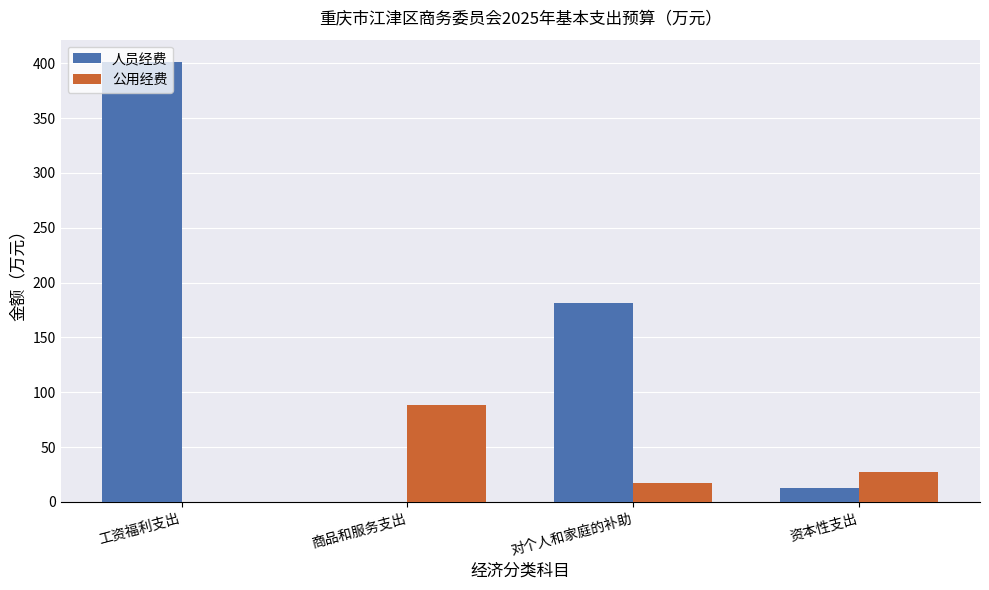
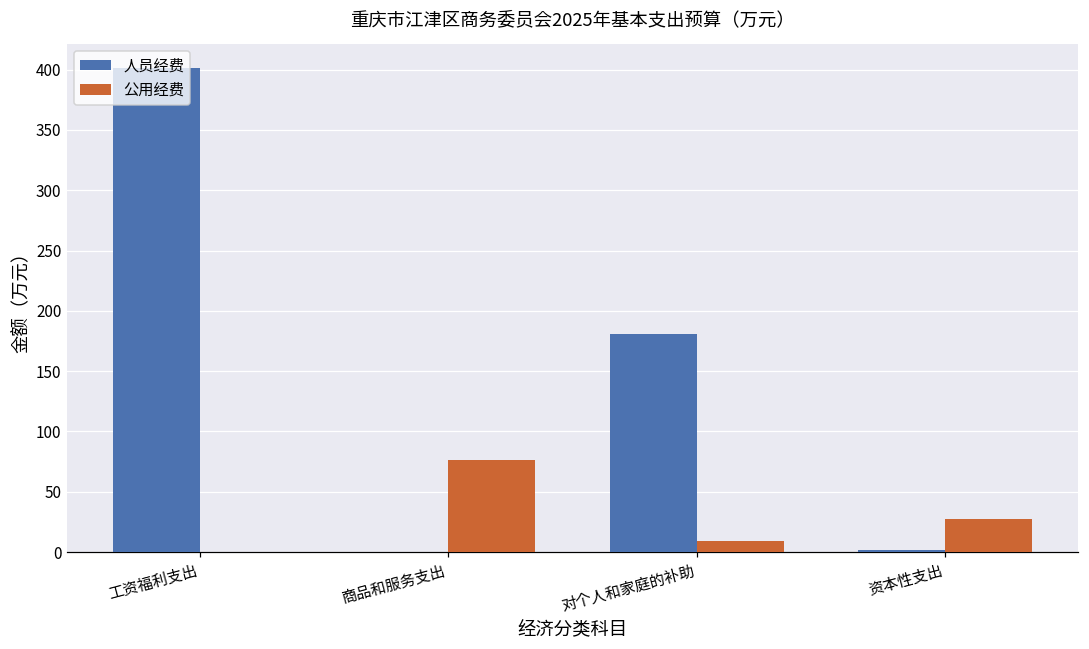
  {
    "人员经费": {
      "商品和服务支出": 0,
      "对个人和家庭的补助": 181,
-     "资本性支出": 13
+     "资本性支出": 2
    },
    "公用经费": {
      "工资福利支出": 0,
-     "商品和服务支出": 88,
-     "对个人和家庭的补助": 18,
+     "商品和服务支出": 76,
+     "对个人和家庭的补助": 9,
      "资本性支出": 27
    }
  }
